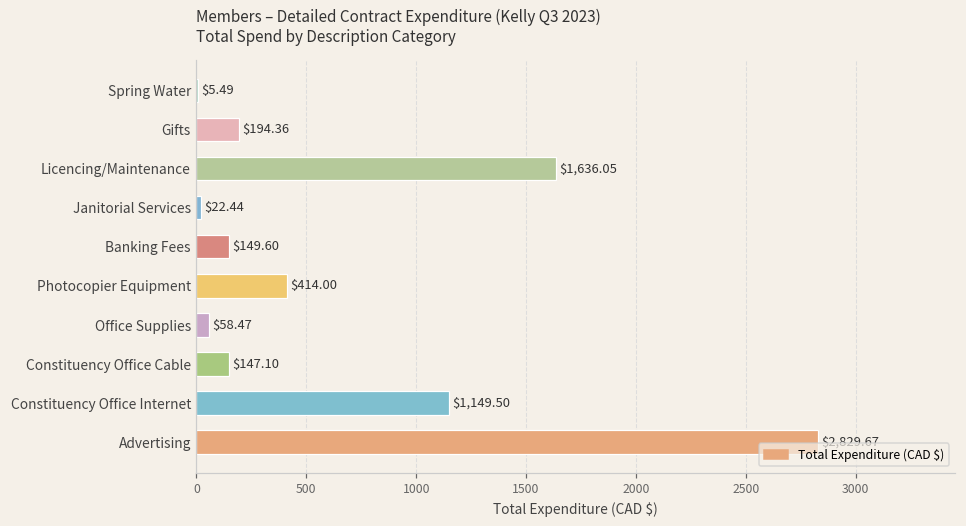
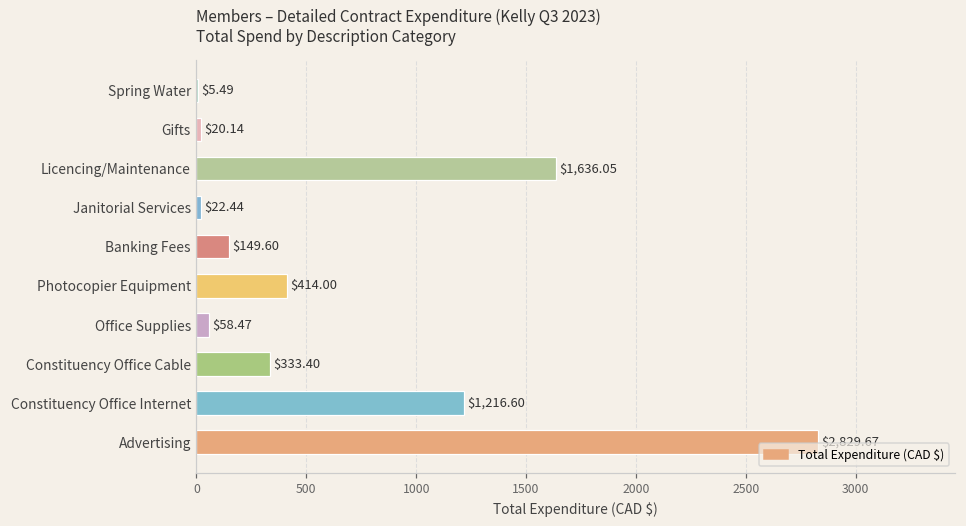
  {
    "Spring Water": "$5.49",
-   "Gifts": "$194.36",
+   "Gifts": "$20.14",
    "Licencing/Maintenance": "$1,636.05",
    "Janitorial Services": "$22.44",
    "Banking Fees": "$149.60",
    "Photocopier Equipment": "$414.00",
    "Office Supplies": "$58.47",
-   "Constituency Office Cable": "$147.10",
-   "Constituency Office Internet": "$1,149.50"
+   "Constituency Office Cable": "$333.40",
+   "Constituency Office Internet": "$1,216.60"
  }
